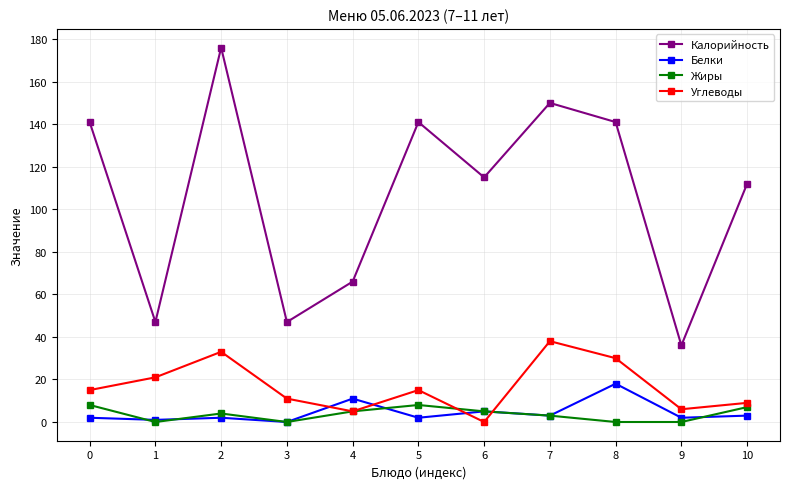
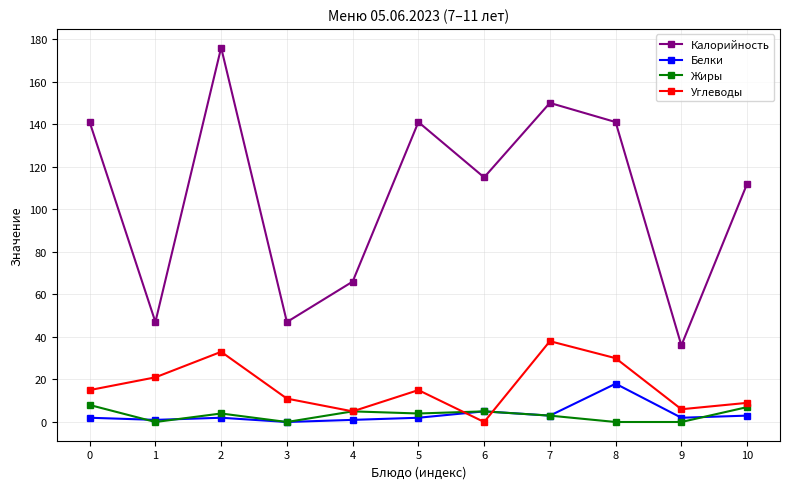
  {
    "Калорийность": {
      "0": 141,
      "1": 47,
      "2": 176,
      "3": 47,
      "4": 66,
      "5": 141,
      "6": 115,
      "7": 150,
      "8": 141,
      "9": 36,
      "10": 112
    },
    "Белки": {
      "0": 2,
      "2": 2,
-     "4": 11,
+     "4": 1,
      "5": 2,
      "8": 18,
      "9": 2,
      "10": 3
    },
    "Жиры": {
      "0": 8,
      "2": 4,
-     "5": 8,
+     "5": 4,
      "8": 0,
      "9": 0,
      "10": 7
    },
    "Углеводы": {
      "0": 15,
      "1": 21,
      "2": 33,
      "3": 11,
      "5": 15,
      "6": 0,
      "7": 38,
      "8": 30,
      "9": 6,
      "10": 9
    }
  }
